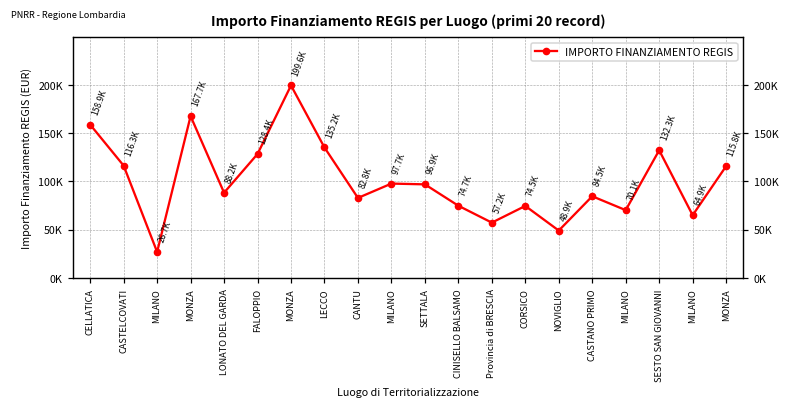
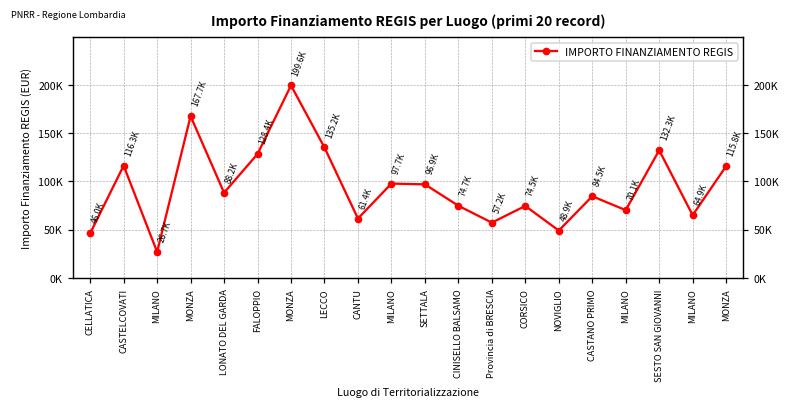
  {
-   "CELLATICA": "158.9K",
+   "CELLATICA": "46.0K",
    "CASTELCOVATI": "116.3K",
    "LONATO DEL GARDA": "88.2K",
    "FALOPPIO": "128.4K",
    "LECCO": "135.2K",
-   "CANTU": "82.8K",
+   "CANTU": "61.4K",
    "SETTALA": "96.9K",
    "CINISELLO BALSAMO": "74.7K",
    "Provincia di BRESCIA": "57.2K",
    "CORSICO": "74.5K",
    "NOVIGLIO": "48.9K",
    "CASTANO PRIMO": "84.5K",
    "SESTO SAN GIOVANNI": "132.3K"
  }
